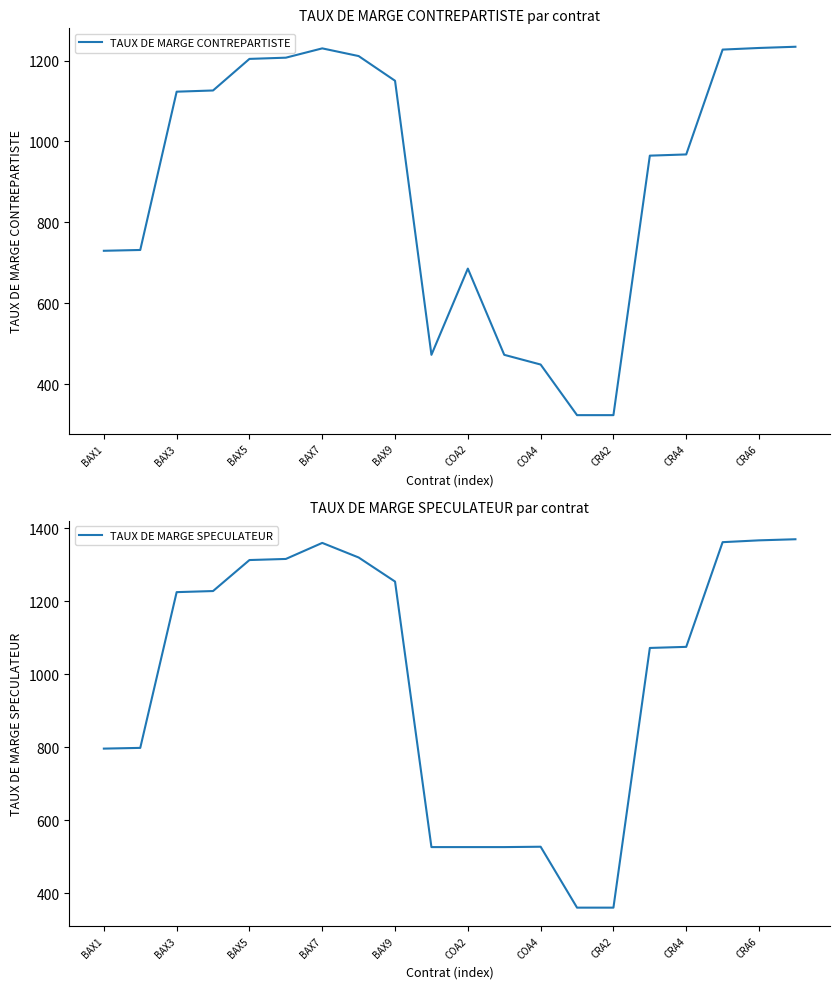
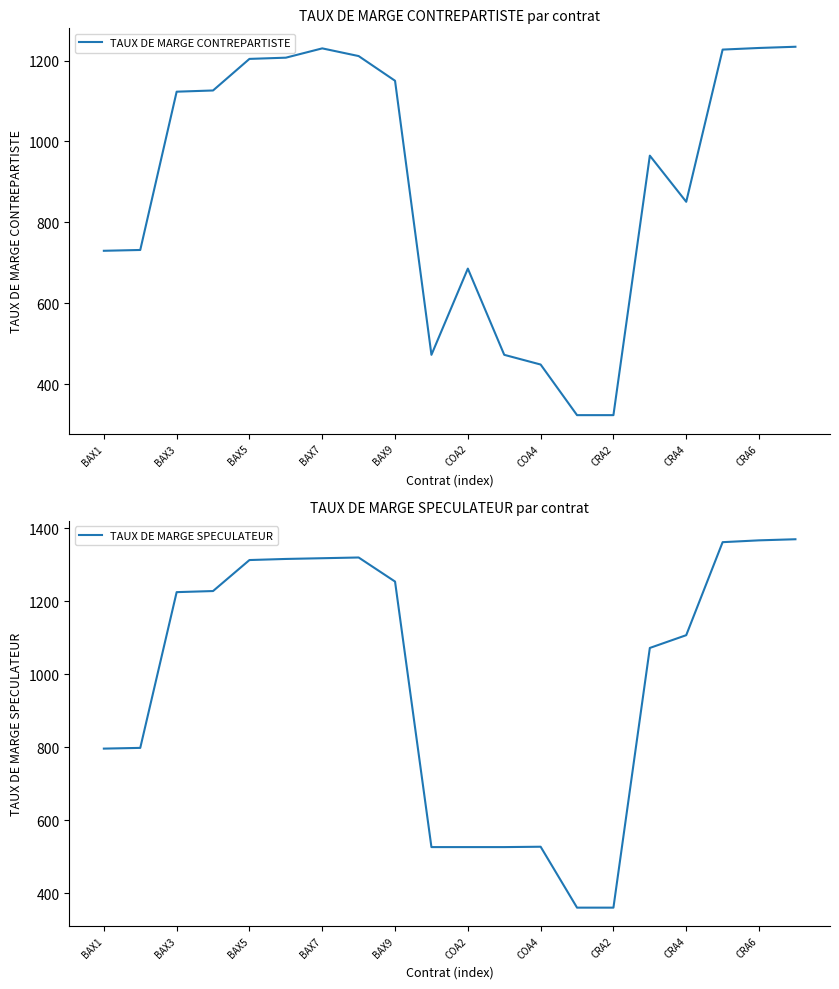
  {
    "TAUX DE MARGE CONTREPARTISTE par contrat": {
      "BAX1": 730,
      "BAX3": 1120,
      "BAX5": 1200,
      "BAX7": 1230,
      "BAX9": 1150,
      "COA2": 690,
      "COA4": 450,
      "CRA2": 320,
-     "CRA4": 970,
+     "CRA4": 850,
      "CRA6": 1230
    },
    "TAUX DE MARGE SPECULATEUR par contrat": {
      "BAX1": 800,
      "BAX3": 1230,
      "BAX5": 1310,
-     "BAX7": 1360,
+     "BAX7": 1320,
      "BAX9": 1250,
      "COA2": 530,
      "COA4": 530,
      "CRA2": 360,
-     "CRA4": 1080,
+     "CRA4": 1110,
      "CRA6": 1370
    }
  }
